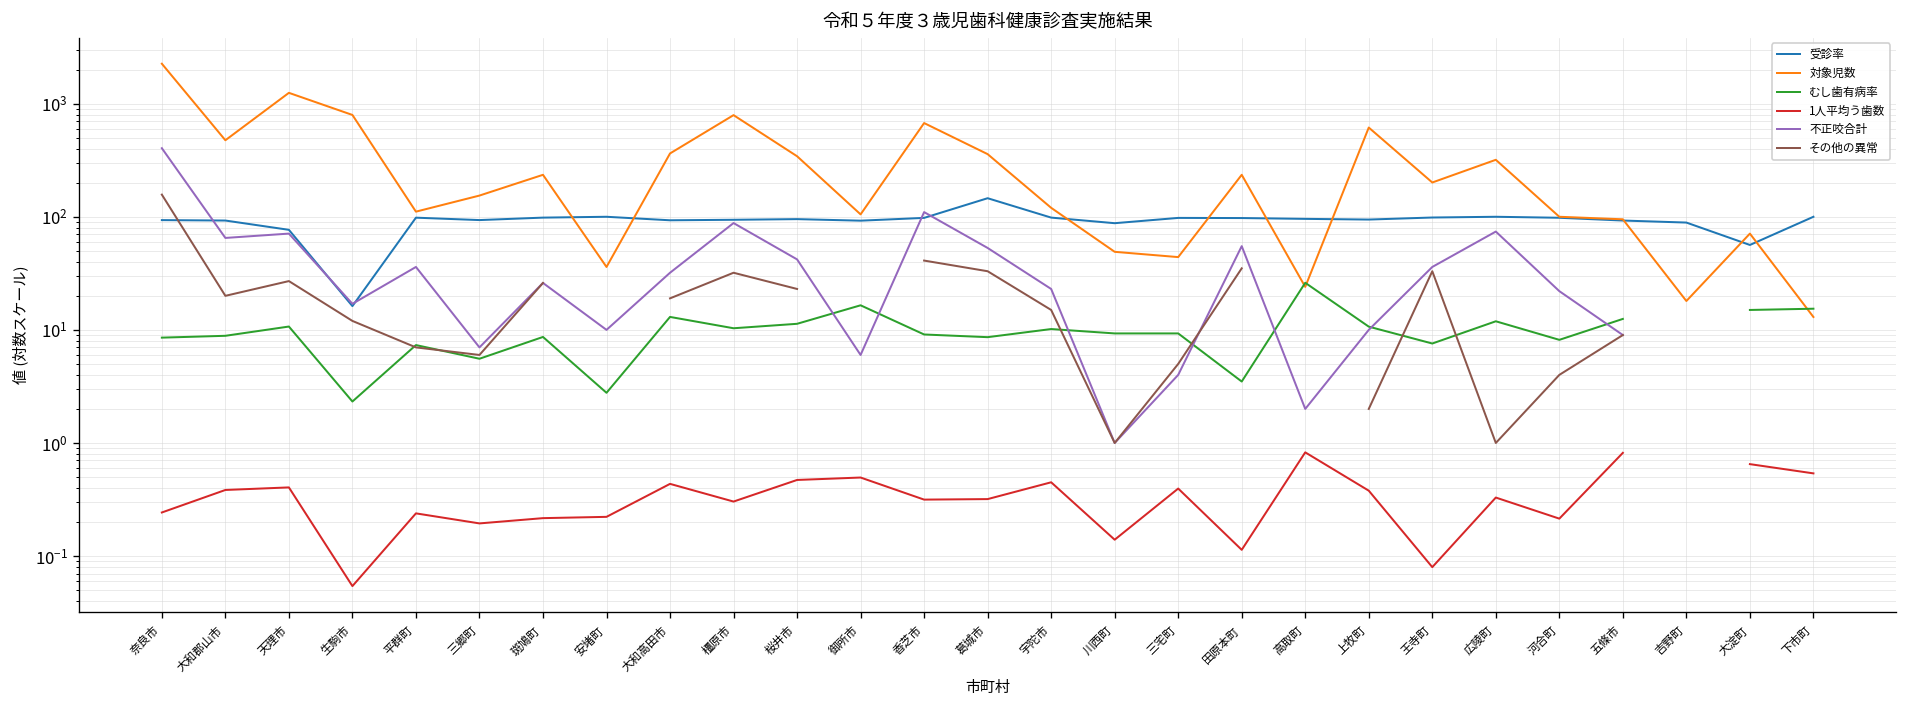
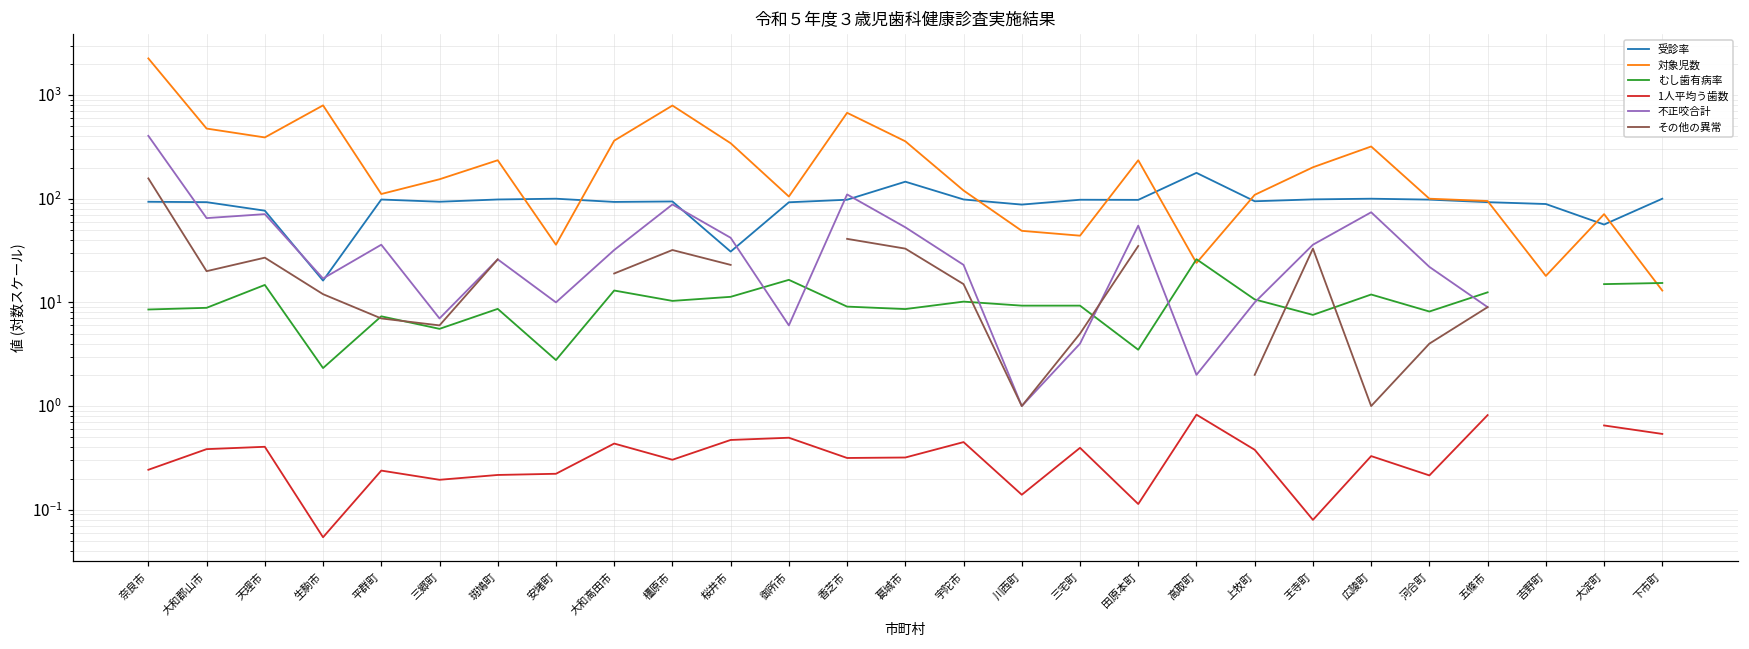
  {
    "受診率": {
      "奈良市": 90,
      "大和郡山市": 90,
      "天理市": 80,
      "平群町": 100,
      "三郷町": 90,
      "斑鳩町": 100,
      "安堵町": 100,
      "大和高田市": 90,
      "橿原市": 90,
-     "桜井市": 100,
+     "桜井市": 31,
      "御所市": 90,
      "香芝市": 100,
      "葛城市": 150,
      "宇陀市": 100,
      "川西町": 90,
      "三宅町": 100,
      "田原本町": 100,
-     "高取町": 100,
+     "高取町": 180,
      "上牧町": 90,
      "王寺町": 100,
      "広陵町": 100,
      "吉野町": 90,
      "大淀町": 60,
      "下市町": 100
    },
    "対象児数": {
      "奈良市": 2300,
      "大和郡山市": 500,
-     "天理市": 1200,
+     "天理市": 390,
      "生駒市": 800,
      "平群町": 110,
      "三郷町": 150,
      "斑鳩町": 240,
      "安堵町": 36,
      "大和高田市": 360,
      "橿原市": 800,
      "桜井市": 340,
      "御所市": 110,
      "香芝市": 700,
      "葛城市": 360,
      "宇陀市": 120,
      "川西町": 50,
      "三宅町": 40,
      "田原本町": 240,
      "高取町": 24,
-     "上牧町": 600,
+     "上牧町": 110,
      "王寺町": 200,
      "広陵町": 320,
      "吉野町": 18,
      "大淀町": 70,
      "下市町": 13
    },
    "むし歯有病率": {
      "奈良市": 9,
      "大和郡山市": 9,
-     "天理市": 11,
+     "天理市": 15,
      "生駒市": 2.3,
      "三郷町": 6,
      "斑鳩町": 9,
      "安堵町": 2.8,
      "大和高田市": 13,
      "橿原市": 10,
      "桜井市": 11,
      "御所市": 16,
      "香芝市": 9,
      "葛城市": 9,
      "宇陀市": 10,
      "川西町": 9,
      "三宅町": 9,
      "田原本町": 3.5,
      "高取町": 26,
      "上牧町": 11,
      "王寺町": 8,
      "広陵町": 12,
      "河合町": 8,
      "五條市": 13,
      "大淀町": 15,
      "下市町": 15
    },
    "1人平均う歯数": {
      "奈良市": 0.24,
      "大和郡山市": 0.38,
      "天理市": 0.40,
      "生駒市": 0.05,
      "平群町": 0.24,
      "三郷町": 0.19,
      "斑鳩町": 0.22,
      "安堵町": 0.22,
      "大和高田市": 0.4,
      "橿原市": 0.30,
      "桜井市": 0.5,
      "御所市": 0.5,
      "香芝市": 0.32,
      "葛城市": 0.32,
      "宇陀市": 0.4,
      "川西町": 0.14,
      "三宅町": 0.40,
      "田原本町": 0.11,
      "高取町": 0.8,
      "上牧町": 0.38,
      "王寺町": 0.08,
      "広陵町": 0.33,
      "河合町": 0.21,
      "五條市": 0.8,
      "大淀町": 0.7,
      "下市町": 0.5
    },
    "不正咬合計": {
      "奈良市": 400,
      "大和郡山市": 70,
      "天理市": 70,
      "平群町": 36,
      "三郷町": 7,
      "安堵町": 10,
      "大和高田市": 32,
      "橿原市": 90,
      "桜井市": 40,
      "御所市": 6,
      "香芝市": 110,
      "葛城市": 50,
      "宇陀市": 23,
      "三宅町": 4,
      "田原本町": 60,
      "高取町": 2,
      "上牧町": 10,
      "王寺町": 36,
      "広陵町": 70,
      "河合町": 22,
      "大淀町": 1
    },
    "その他の異常": {
      "奈良市": 160,
      "大和郡山市": 20,
      "天理市": 27,
      "生駒市": 12,
      "三郷町": 6,
      "大和高田市": 19,
      "橿原市": 32,
      "桜井市": 23,
      "香芝市": 40,
      "葛城市": 33,
      "宇陀市": 15,
      "三宅町": 5,
      "田原本町": 35,
      "上牧町": 2,
      "王寺町": 33,
      "広陵町": 1,
      "河合町": 4,
      "大淀町": 4
    }
  }
